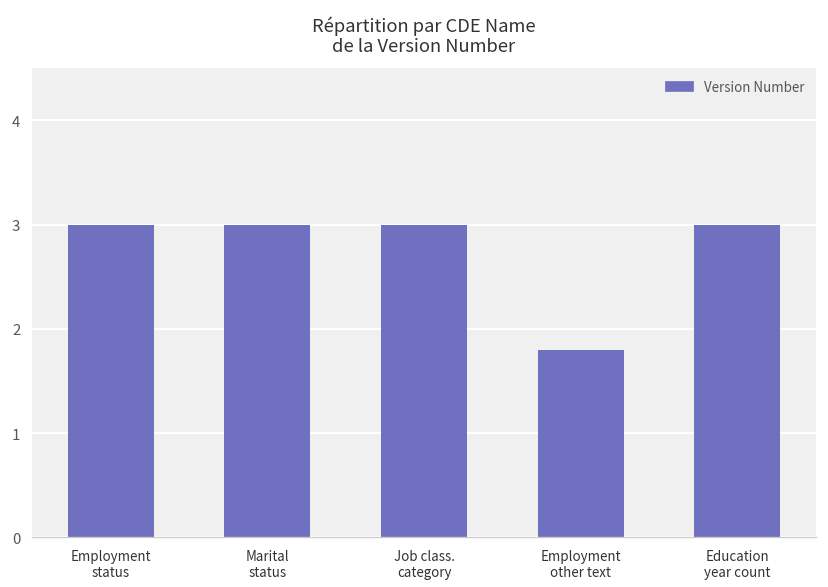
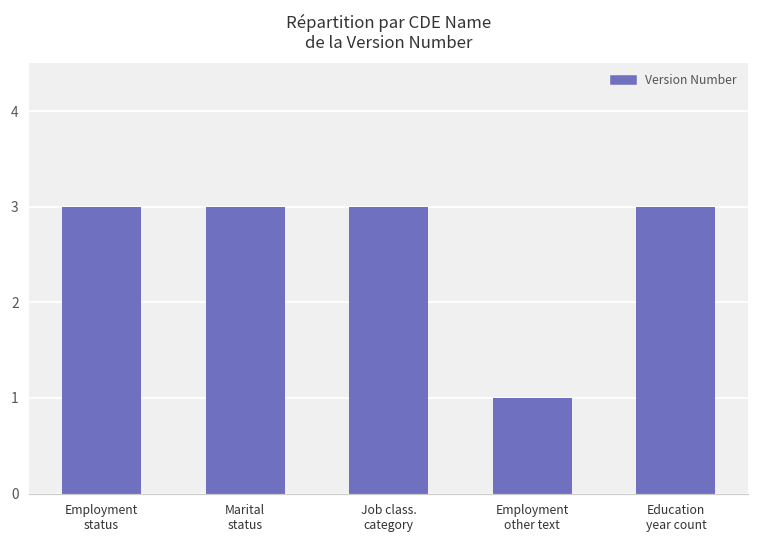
  {
    "Employment status": 3.0,
    "Marital status": 3.0,
    "Job class. category": 3.0,
-   "Employment other text": 1.8,
+   "Employment other text": 1.0,
    "Education year count": 3.0
  }
